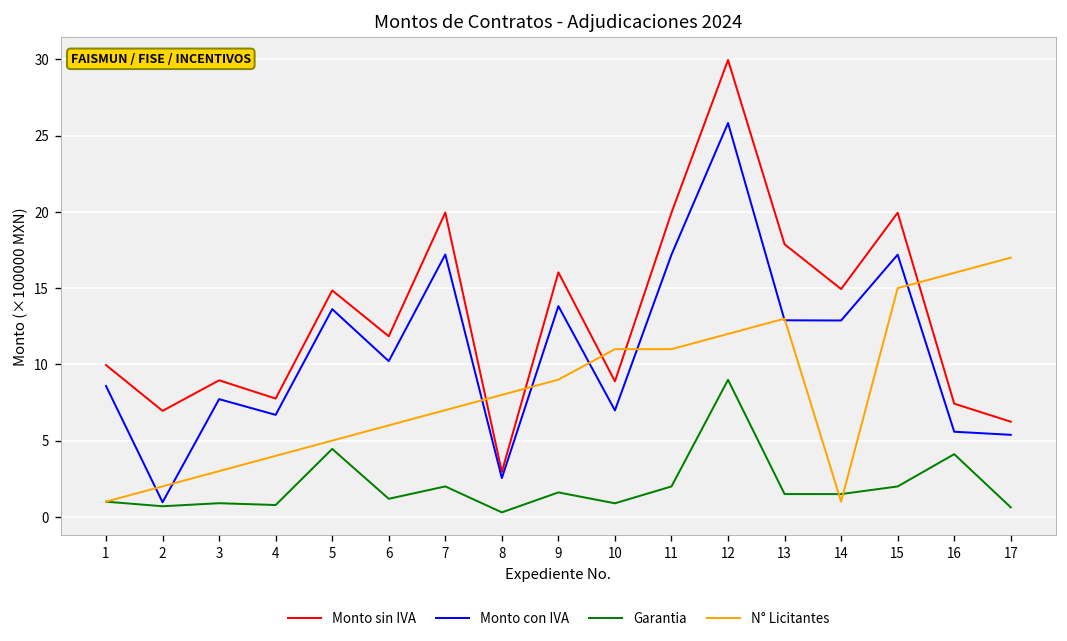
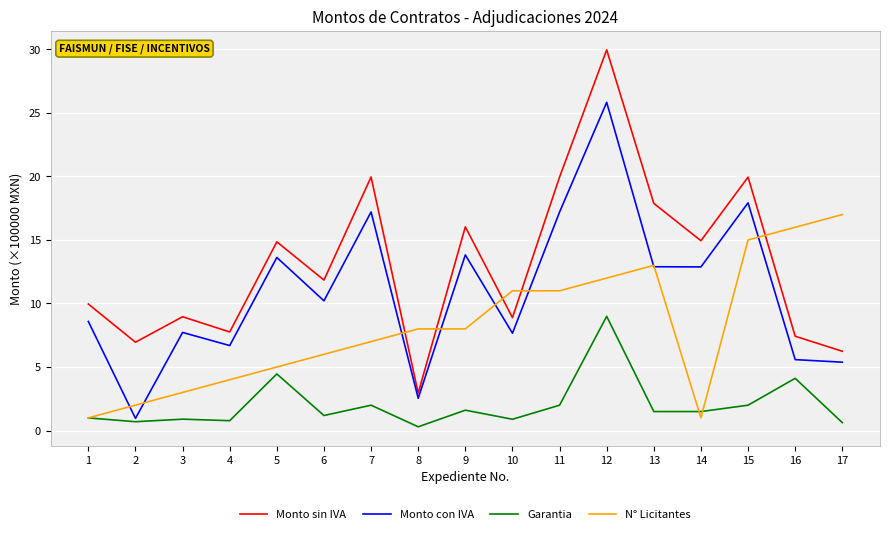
  {
    "Monto sin IVA": {
      "1": 10.0,
      "2": 7.0,
      "3": 9.0,
      "4": 7.8,
      "5": 14.9,
      "6": 11.8,
      "7": 20.0,
      "8": 2.9,
      "9": 16.0,
      "10": 8.9,
      "11": 19.9,
      "12": 30.0,
      "13": 17.9,
      "14": 14.9,
      "15": 19.9,
      "16": 7.4,
      "17": 6.2
    },
    "Monto con IVA": {
      "1": 8.6,
      "2": 1.0,
      "3": 7.7,
      "4": 6.7,
      "5": 13.6,
      "6": 10.2,
      "7": 17.2,
      "8": 2.5,
      "9": 13.8,
-     "10": 7.0,
+     "10": 7.7,
      "11": 17.2,
      "12": 25.8,
      "14": 12.9,
-     "15": 17.2,
+     "15": 17.9,
      "16": 5.6,
      "17": 5.4
    },
    "Garantia": {
      "2": 0.7,
      "3": 0.9,
      "4": 0.8,
      "5": 4.5,
      "6": 1.2,
      "7": 2.0,
      "8": 0.3,
      "9": 1.6,
      "10": 0.9,
      "11": 2.0,
      "12": 9.0,
      "13": 1.5,
      "14": 1.5,
      "15": 2.0,
      "16": 4.1,
      "17": 0.6
    },
    "N° Licitantes": {
      "2": 2,
      "3": 3,
      "4": 4,
      "5": 5,
      "6": 6,
      "7": 7,
      "8": 8,
-     "9": 9,
+     "9": 8,
      "10": 11,
      "11": 11,
      "12": 12,
      "14": 1,
      "15": 15,
      "16": 16,
      "17": 17
    }
  }
